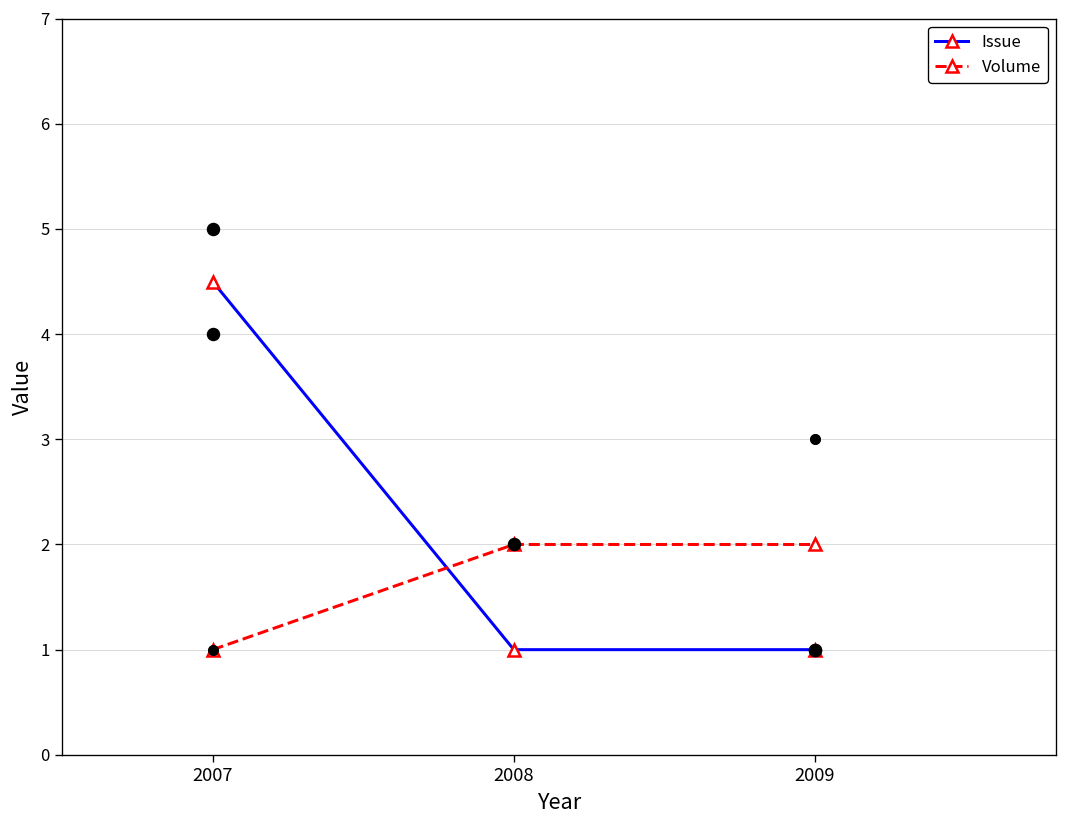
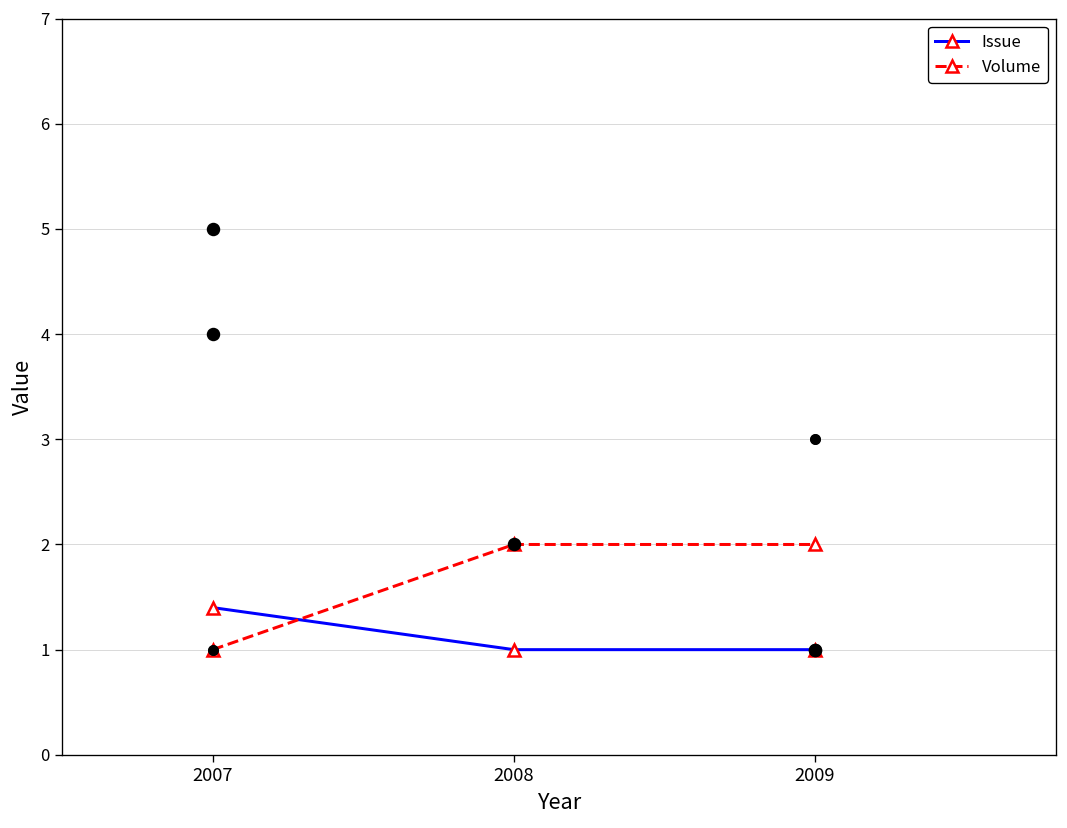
  {
    "Issue": {
-     "2007": 4.5,
+     "2007": 1.4,
      "2008": 1.0
    },
    "Volume": {
      "2009": 2.0
    }
  }
